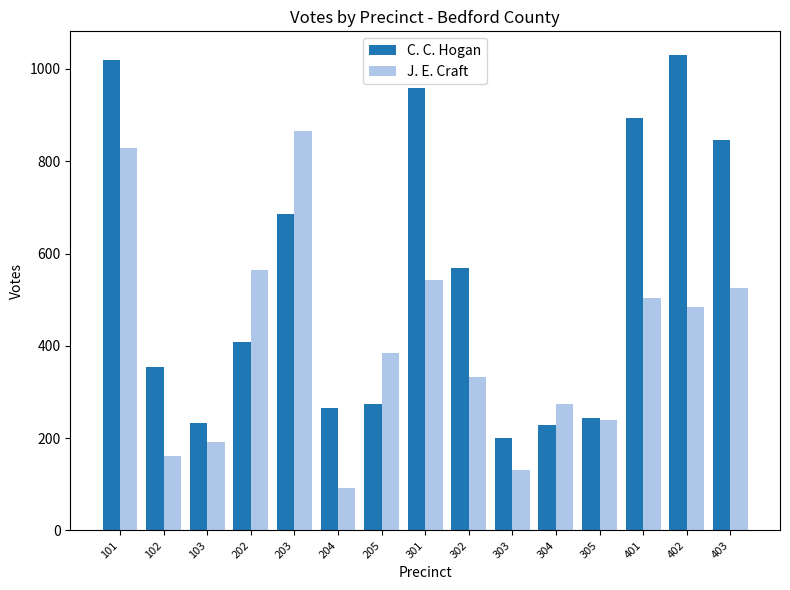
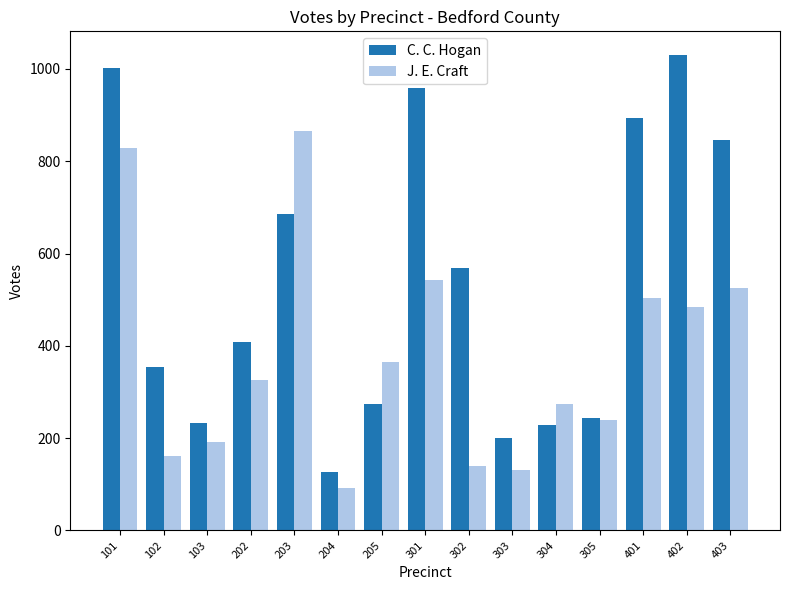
  {
    "C. C. Hogan": {
-     "101": 1020,
+     "101": 1000,
      "102": 360,
      "103": 230,
      "202": 410,
      "203": 690,
-     "204": 270,
+     "204": 130,
      "205": 270,
      "301": 960,
      "302": 570,
      "303": 200,
      "304": 230,
      "305": 240,
      "401": 890,
      "402": 1030,
      "403": 850
    },
    "J. E. Craft": {
      "101": 830,
      "102": 160,
      "103": 190,
-     "202": 570,
+     "202": 330,
      "203": 870,
      "204": 90,
-     "205": 390,
+     "205": 360,
      "301": 540,
-     "302": 330,
+     "302": 140,
      "303": 130,
      "304": 270,
      "305": 240,
      "401": 500,
      "402": 480,
      "403": 530
    }
  }
